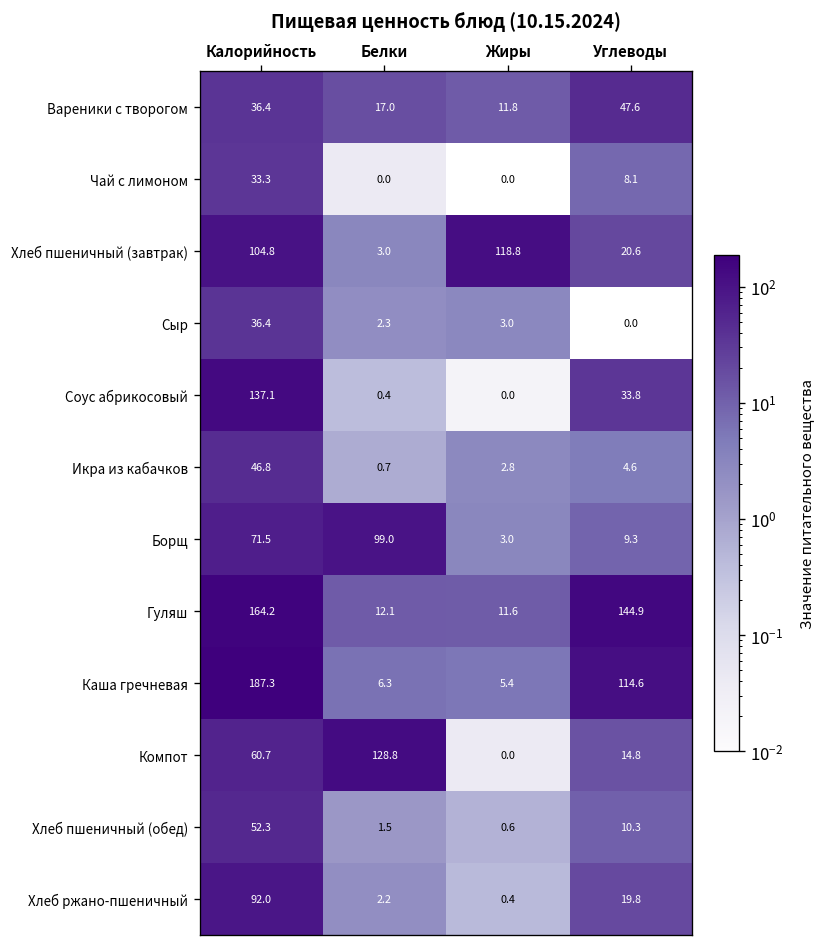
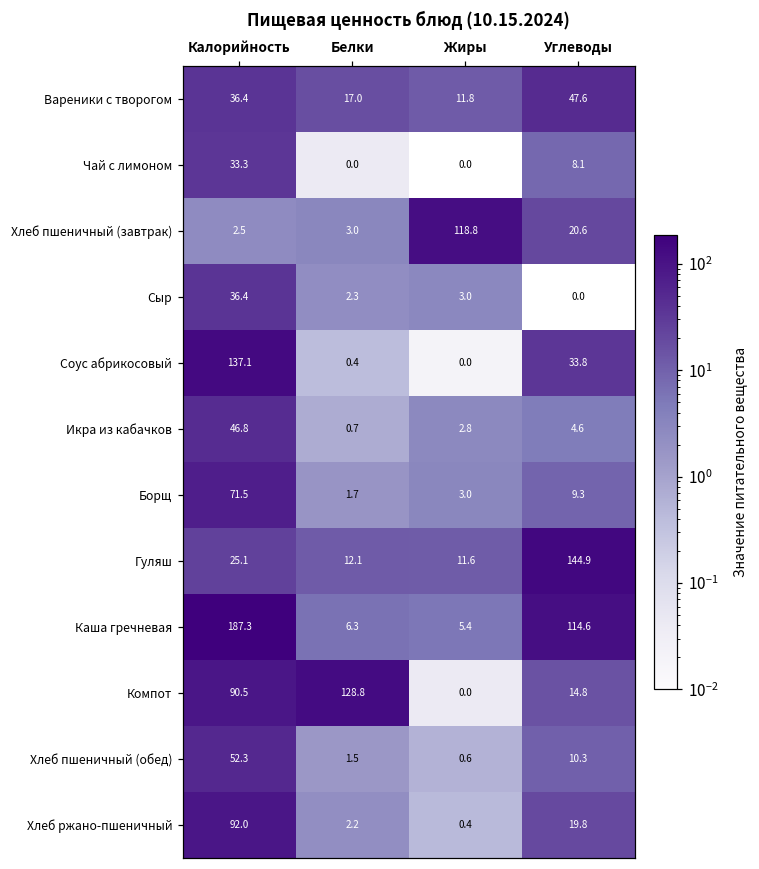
  {
    "Вареники с творогом": {
      "Калорийность": 36.4,
      "Белки": 17.0,
      "Жиры": 11.8,
      "Углеводы": 47.6
    },
    "Чай с лимоном": {
      "Калорийность": 33.3,
      "Белки": 0.0,
      "Жиры": 0.0,
      "Углеводы": 8.1
    },
    "Хлеб пшеничный (завтрак)": {
-     "Калорийность": 104.8,
+     "Калорийность": 2.5,
      "Белки": 3.0,
      "Жиры": 118.8,
      "Углеводы": 20.6
    },
    "Сыр": {
      "Калорийность": 36.4,
      "Белки": 2.3,
      "Жиры": 3.0,
      "Углеводы": 0.0
    },
    "Соус абрикосовый": {
      "Калорийность": 137.1,
      "Белки": 0.4,
      "Жиры": 0.0,
      "Углеводы": 33.8
    },
    "Икра из кабачков": {
      "Калорийность": 46.8,
      "Белки": 0.7,
      "Жиры": 2.8,
      "Углеводы": 4.6
    },
    "Борщ": {
      "Калорийность": 71.5,
-     "Белки": 99.0,
+     "Белки": 1.7,
      "Жиры": 3.0,
      "Углеводы": 9.3
    },
    "Гуляш": {
-     "Калорийность": 164.2,
+     "Калорийность": 25.1,
      "Белки": 12.1,
      "Жиры": 11.6,
      "Углеводы": 144.9
    },
    "Каша гречневая": {
      "Калорийность": 187.3,
      "Белки": 6.3,
      "Жиры": 5.4,
      "Углеводы": 114.6
    },
    "Компот": {
-     "Калорийность": 60.7,
+     "Калорийность": 90.5,
      "Белки": 128.8,
      "Жиры": 0.0,
      "Углеводы": 14.8
    },
    "Хлеб пшеничный (обед)": {
      "Калорийность": 52.3,
      "Белки": 1.5,
      "Жиры": 0.6,
      "Углеводы": 10.3
    },
    "Хлеб ржано-пшеничный": {
      "Калорийность": 92.0,
      "Белки": 2.2,
      "Жиры": 0.4,
      "Углеводы": 19.8
    }
  }
